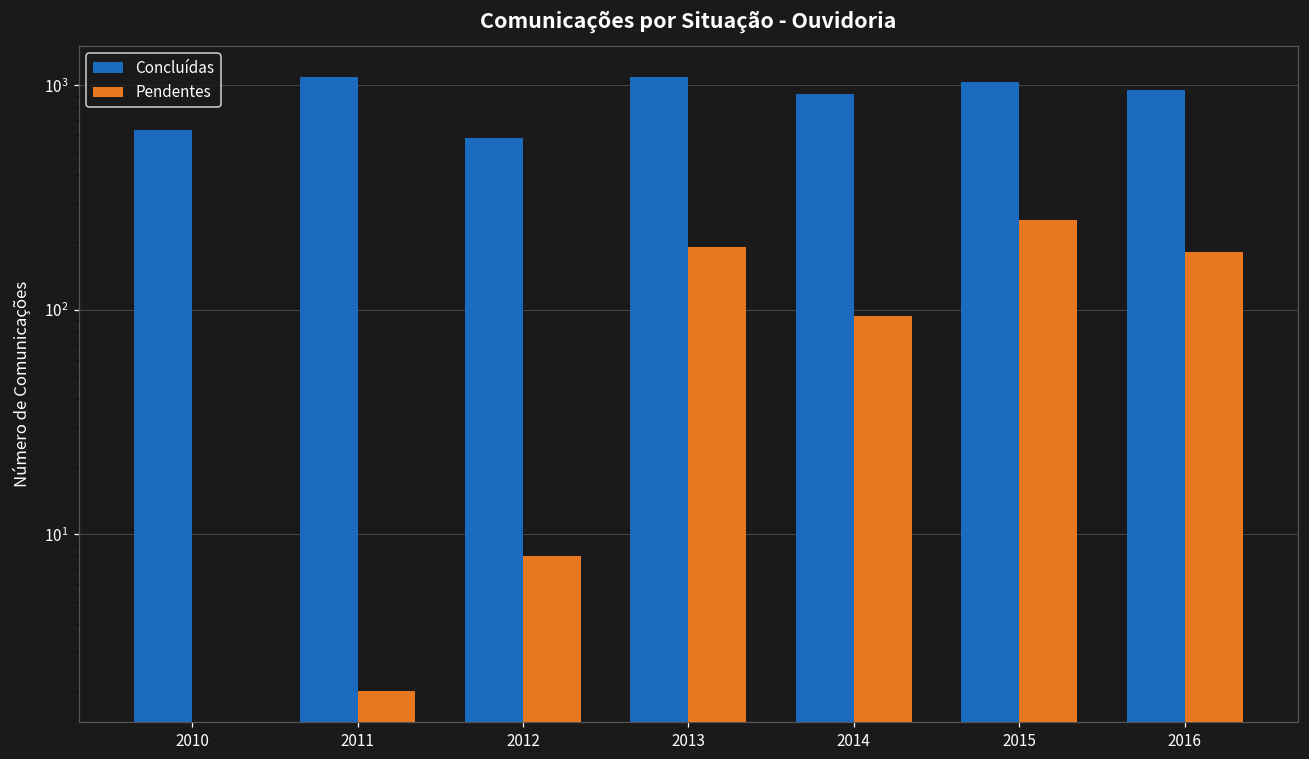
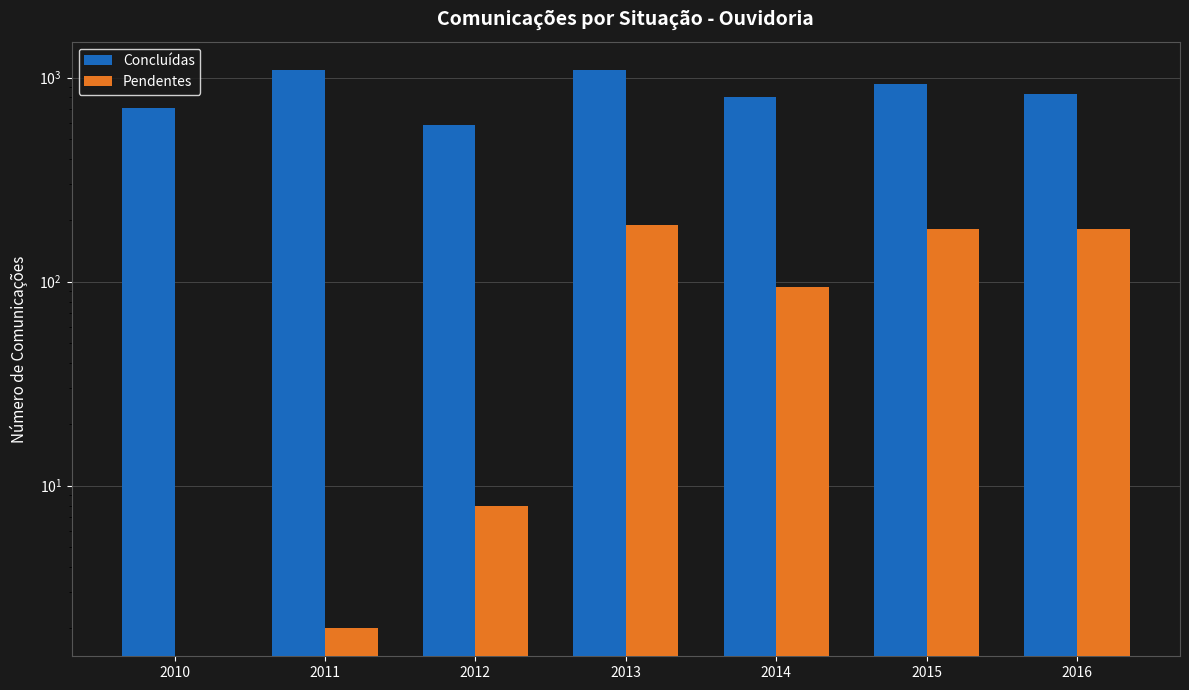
  {
    "Concluídas": {
-     "2010": 640,
+     "2010": 710,
      "2011": 1100,
      "2012": 590,
      "2013": 1100,
-     "2014": 900,
-     "2015": 1000,
-     "2016": 1000
+     "2014": 810,
+     "2015": 900,
+     "2016": 830
    },
    "Pendentes": {
      "2011": 2,
      "2012": 8,
      "2013": 190,
      "2014": 90,
-     "2015": 250,
+     "2015": 180,
      "2016": 180
    }
  }
